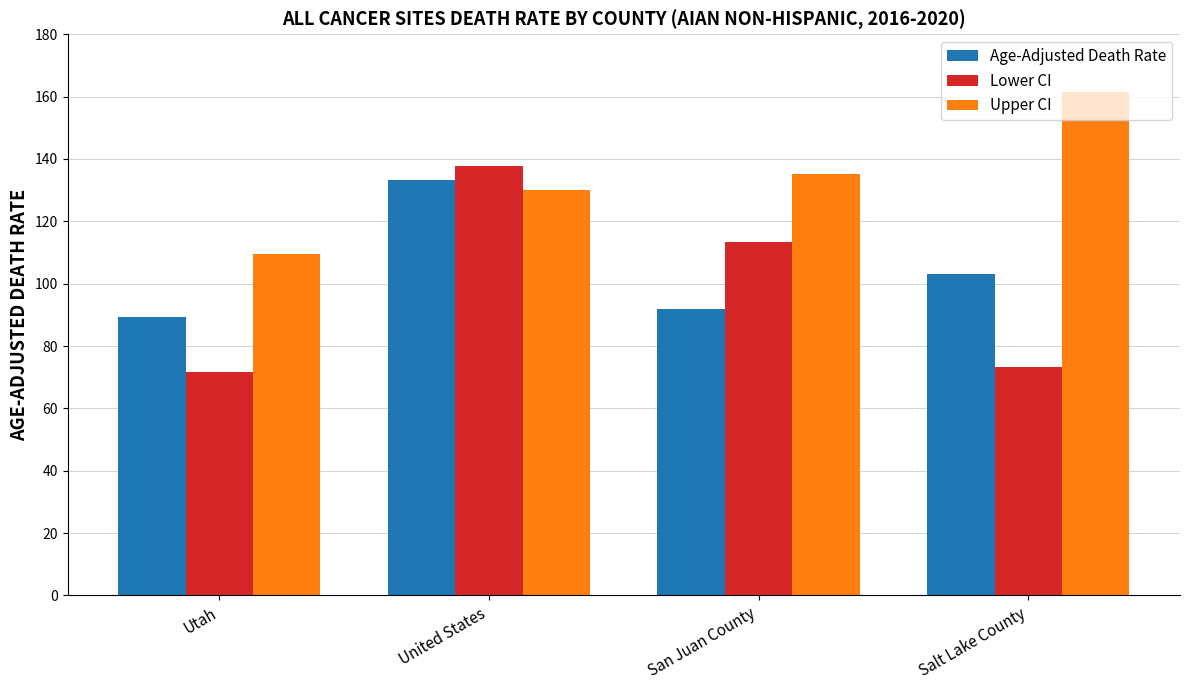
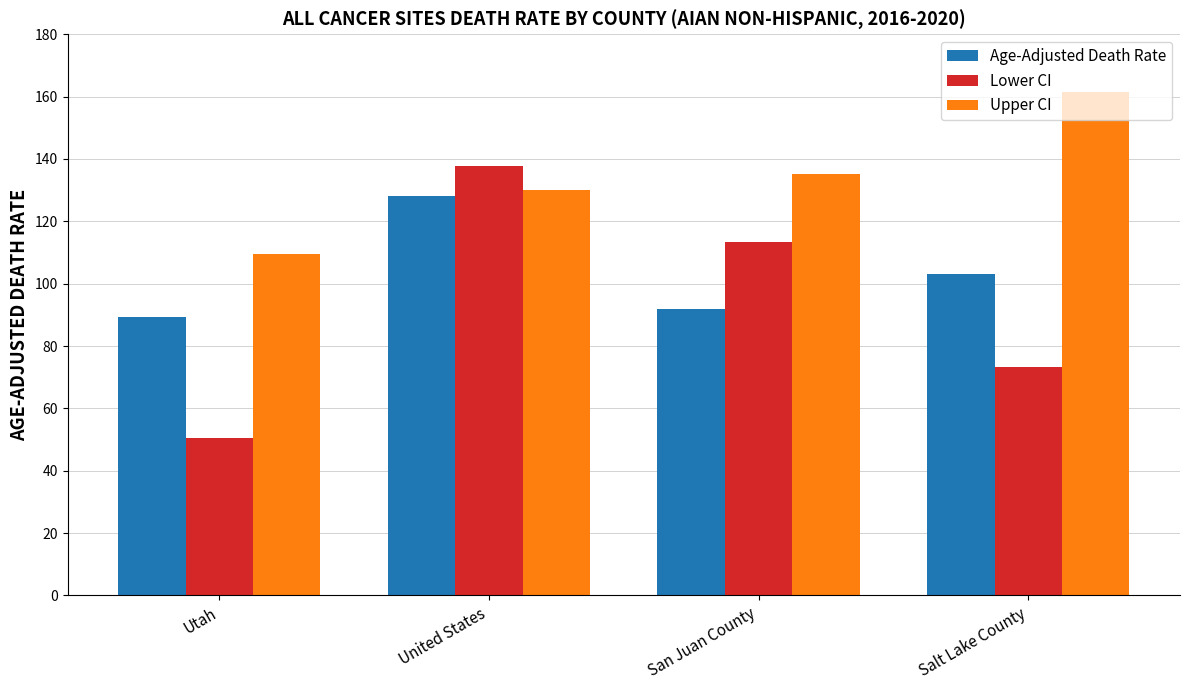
  {
    "Age-Adjusted Death Rate": {
      "Utah": 89,
-     "United States": 133,
+     "United States": 128,
      "San Juan County": 92,
      "Salt Lake County": 103
    },
    "Lower CI": {
-     "Utah": 72,
+     "Utah": 50,
      "United States": 138,
      "San Juan County": 113,
      "Salt Lake County": 73
    },
    "Upper CI": {
      "Utah": 110,
      "United States": 130,
      "San Juan County": 135
    }
  }
